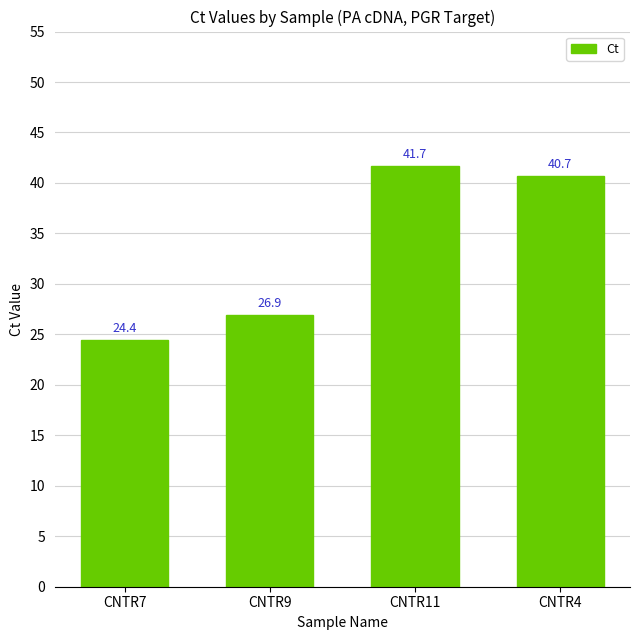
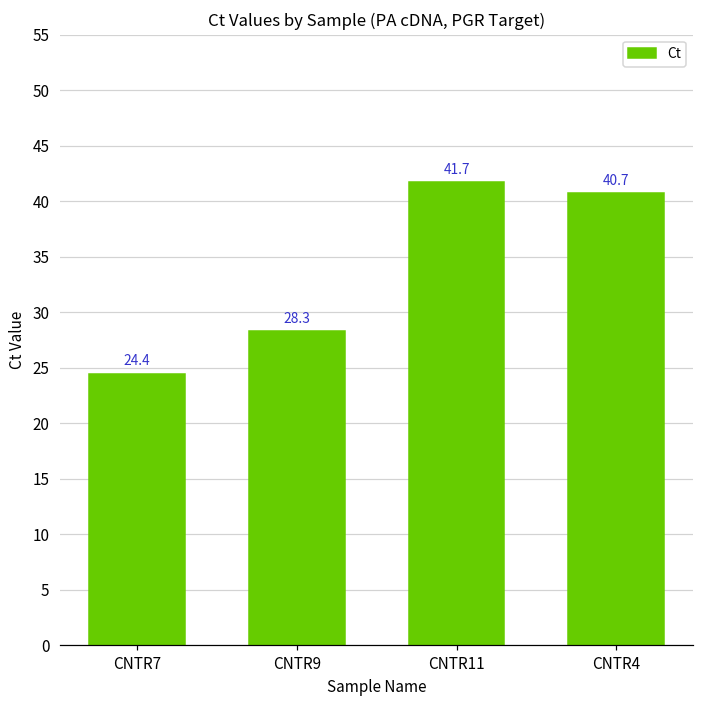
  {
    "CNTR7": 24.4,
-   "CNTR9": 26.9,
+   "CNTR9": 28.3,
    "CNTR11": 41.7,
    "CNTR4": 40.7
  }
